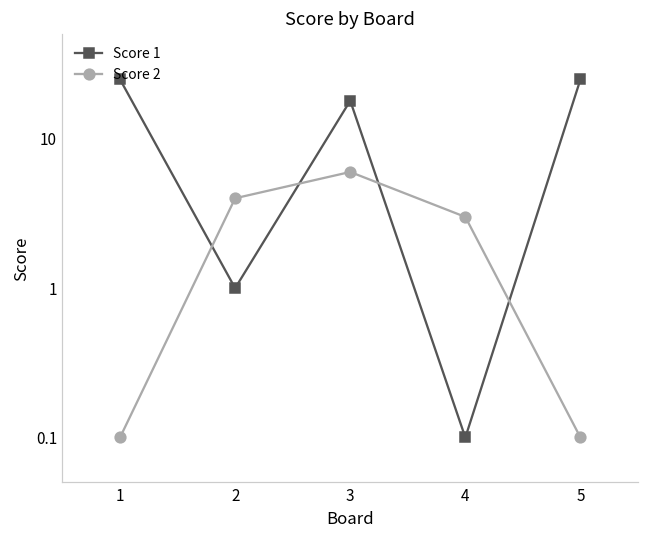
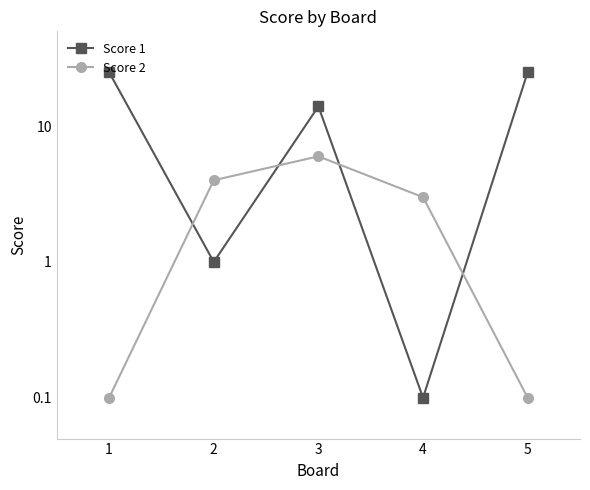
  {
    "Score 1": {
      "1": 25,
      "2": 1,
-     "3": 18,
+     "3": 14,
      "4": 0.10,
      "5": 25
    },
    "Score 2": {
      "1": 0.10,
      "2": 4,
      "3": 6,
      "4": 3,
      "5": 0.10
    }
  }
